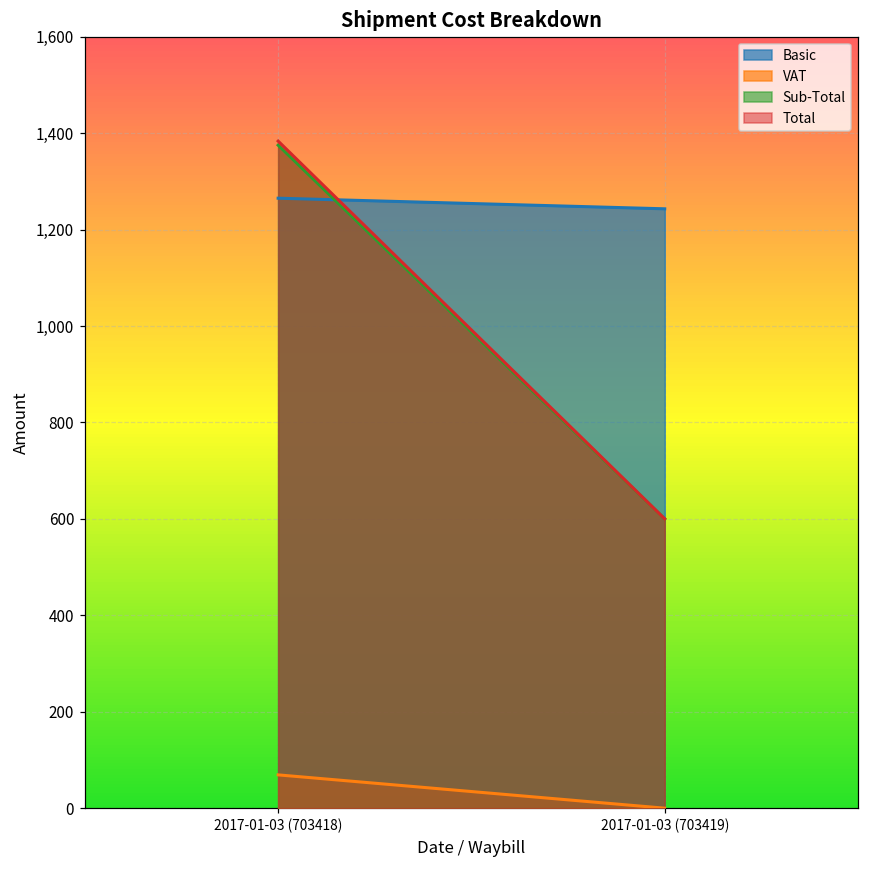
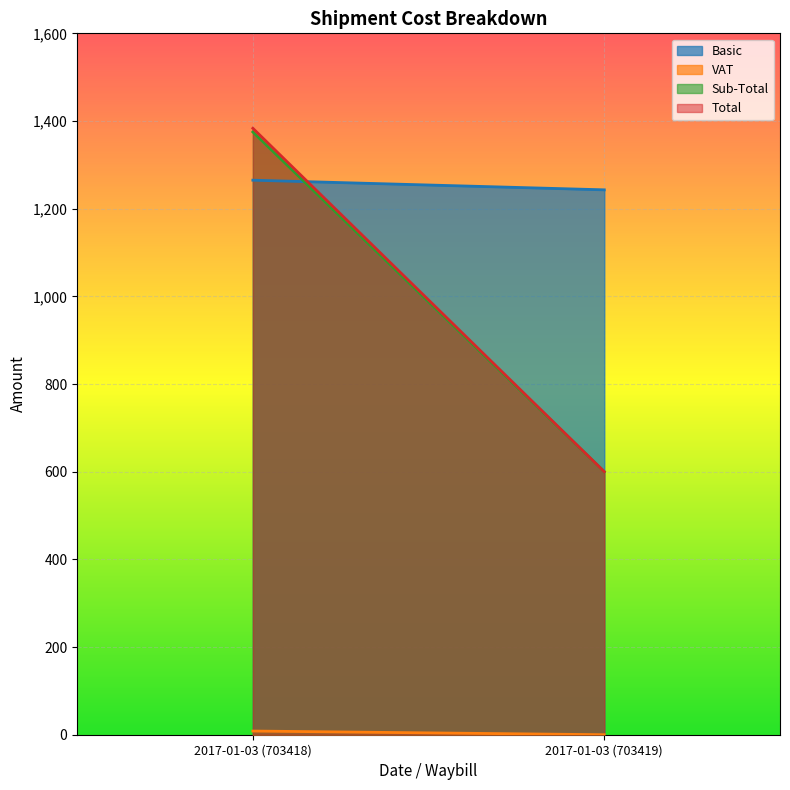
  {
    "Basic": {
      "2017-01-03 (703418)": "1,270",
      "2017-01-03 (703419)": "1,240"
    },
    "VAT": {
-     "2017-01-03 (703418)": "70",
+     "2017-01-03 (703418)": "10",
      "2017-01-03 (703419)": "0"
    },
    "Sub-Total": {
      "2017-01-03 (703418)": "1,380"
    },
    "Total": {
      "2017-01-03 (703418)": "1,380"
    }
  }
